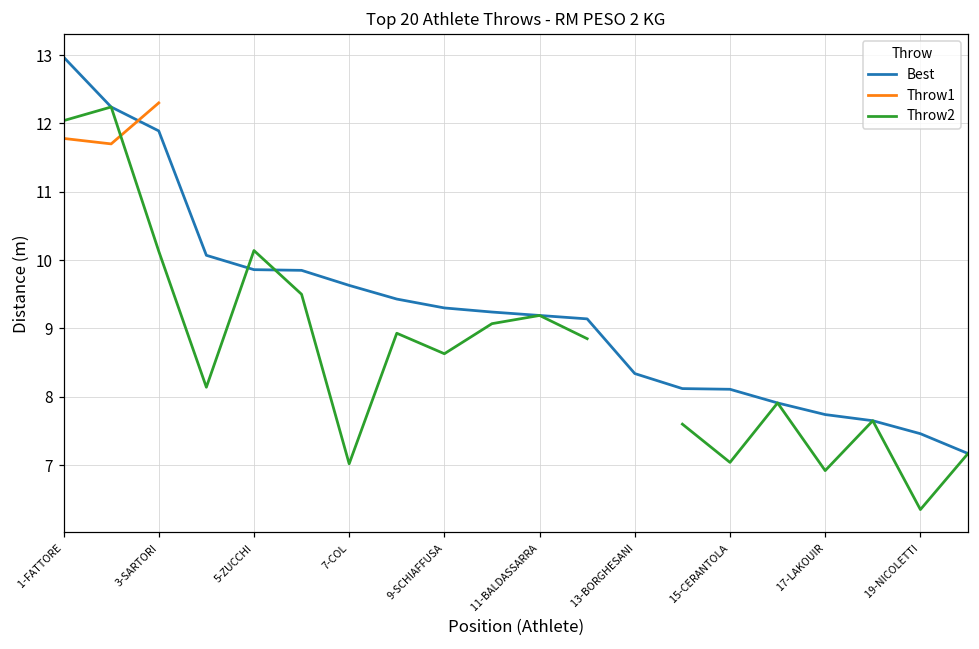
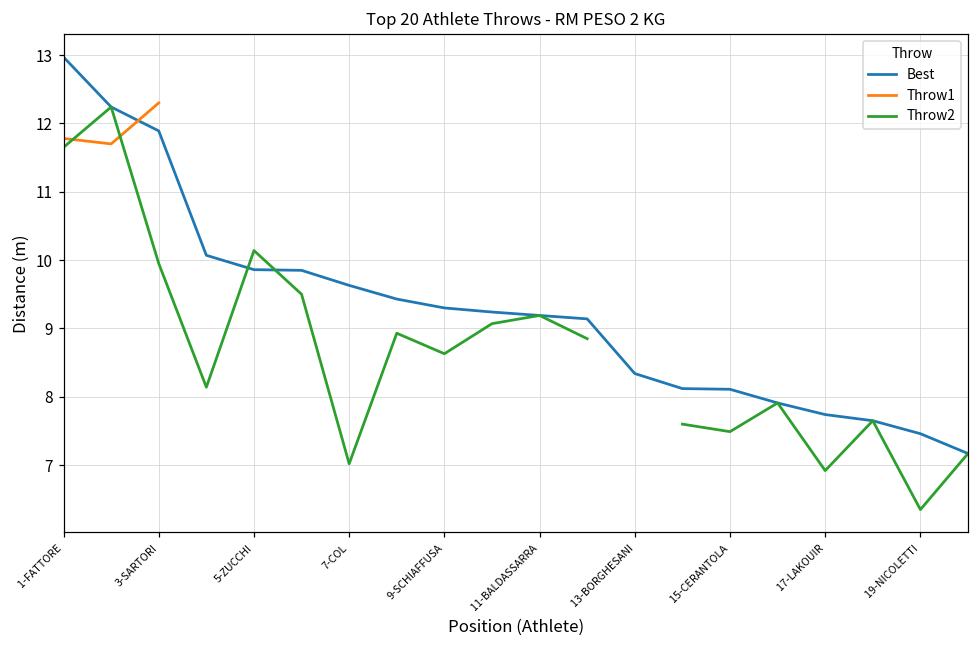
  {
    "Best": {
      "1-FATTORE": 13.0,
      "3-SARTORI": 11.9,
      "5-ZUCCHI": 9.9,
      "7-COL": 9.6,
      "9-SCHIAFFUSA": 9.3,
      "13-BORGHESANI": 8.3,
      "15-CERANTOLA": 8.1,
      "17-LAKOUIR": 7.7,
      "19-NICOLETTI": 7.5
    },
    "Throw1": {
      "1-FATTORE": 11.8,
      "3-SARTORI": 12.3
    },
    "Throw2": {
-     "1-FATTORE": 12.0,
-     "3-SARTORI": 10.1,
+     "1-FATTORE": 11.7,
+     "3-SARTORI": 10.0,
      "5-ZUCCHI": 10.1,
      "7-COL": 7.0,
      "9-SCHIAFFUSA": 8.6,
-     "15-CERANTOLA": 7.0,
+     "15-CERANTOLA": 7.5,
      "17-LAKOUIR": 6.9,
      "19-NICOLETTI": 6.4
    }
  }
